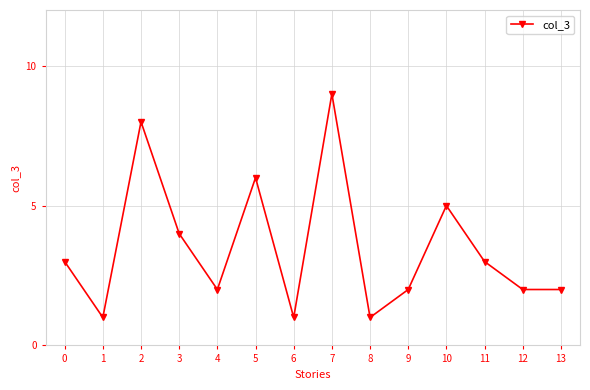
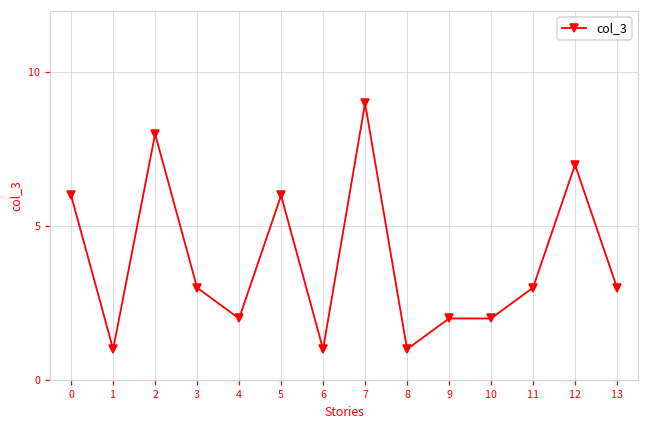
  {
-   "0": 3,
+   "0": 6,
    "1": 1,
    "2": 8,
-   "3": 4,
+   "3": 3,
    "4": 2,
    "5": 6,
    "6": 1,
    "7": 9,
    "8": 1,
    "9": 2,
-   "10": 5,
+   "10": 2,
    "11": 3,
-   "12": 2,
-   "13": 2
+   "12": 7,
+   "13": 3
  }
